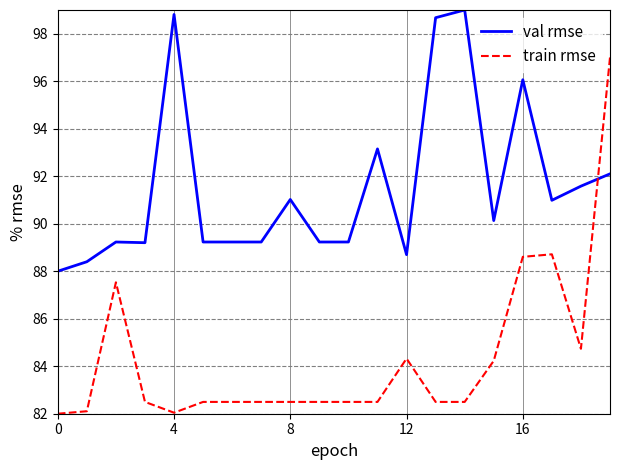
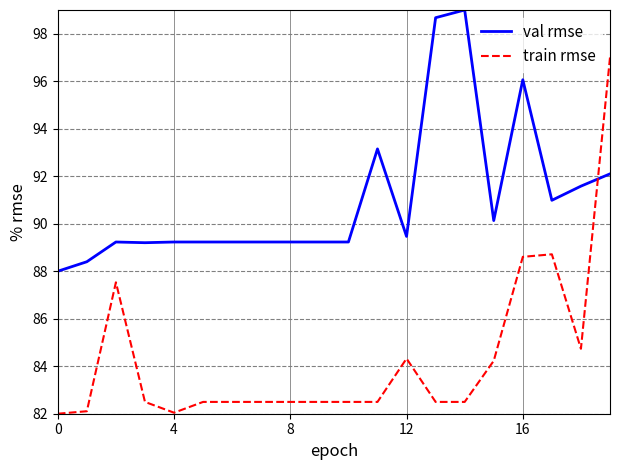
  {
    "val rmse": {
      "0": 88.0,
-     "4": 98.8,
-     "8": 91.0,
-     "12": 88.7,
+     "4": 89.2,
+     "8": 89.2,
+     "12": 89.5,
      "16": 96.1
    },
    "train rmse": {
      "0": 82.0,
      "4": 82.0,
      "8": 82.5,
      "12": 84.3,
      "16": 88.6
    }
  }
